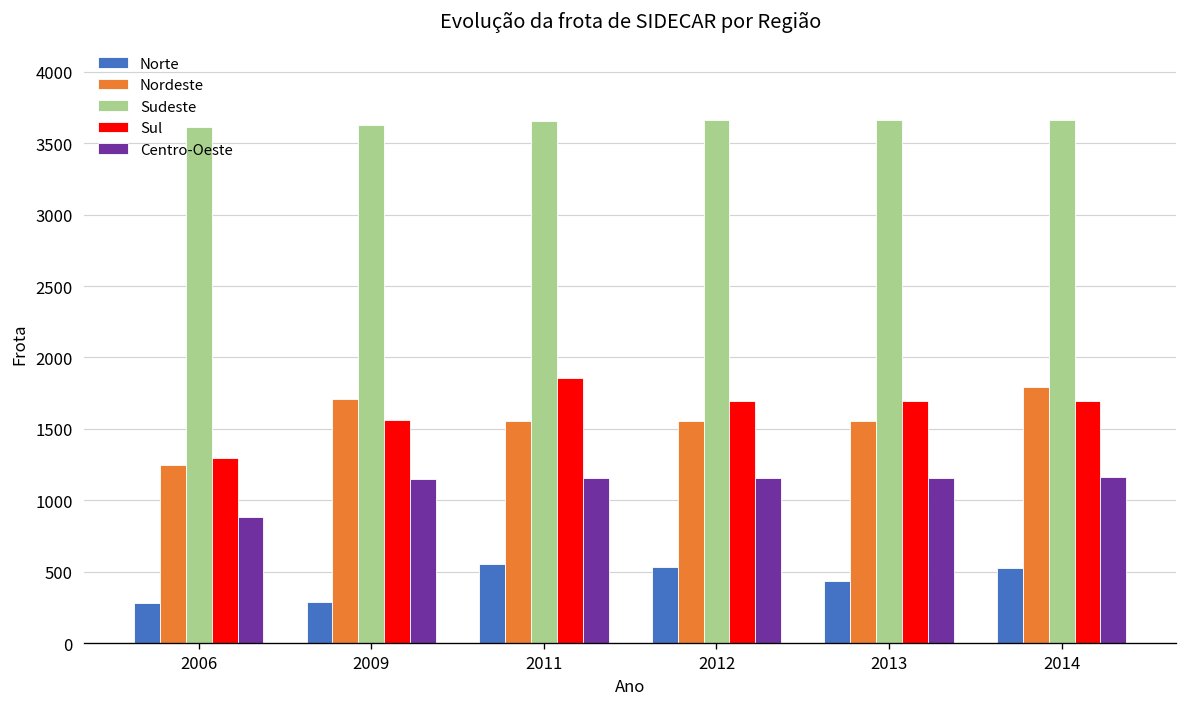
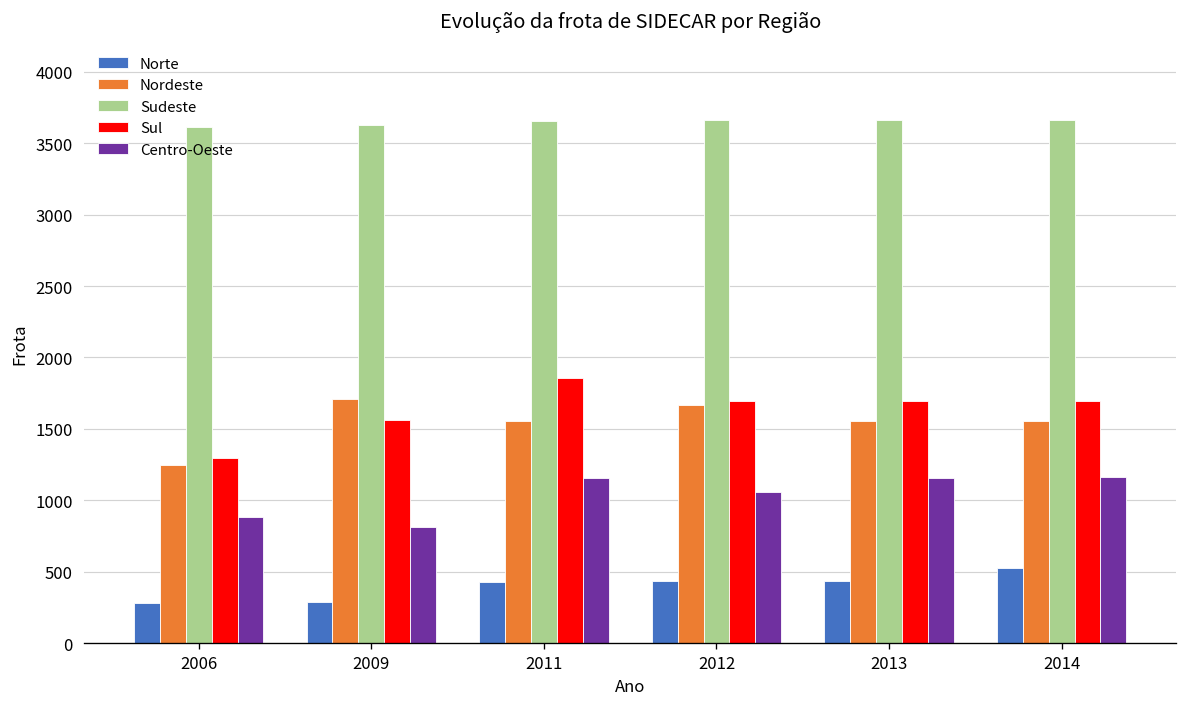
  {
    "Norte": {
      "2006": 280,
      "2009": 290,
-     "2011": 550,
-     "2012": 530,
+     "2011": 430,
+     "2012": 430,
      "2013": 430,
      "2014": 530
    },
    "Nordeste": {
      "2006": 1240,
      "2009": 1710,
      "2011": 1560,
-     "2012": 1560,
+     "2012": 1670,
      "2013": 1560,
-     "2014": 1790
+     "2014": 1560
    },
    "Sudeste": {
      "2006": 3620,
      "2009": 3630,
      "2011": 3660,
      "2012": 3660,
      "2013": 3660,
      "2014": 3660
    },
    "Sul": {
      "2006": 1300,
      "2009": 1560,
      "2011": 1860,
      "2012": 1700,
      "2013": 1700,
      "2014": 1700
    },
    "Centro-Oeste": {
      "2006": 890,
-     "2009": 1150,
+     "2009": 810,
      "2011": 1160,
-     "2012": 1160,
+     "2012": 1060,
      "2013": 1160,
      "2014": 1160
    }
  }
